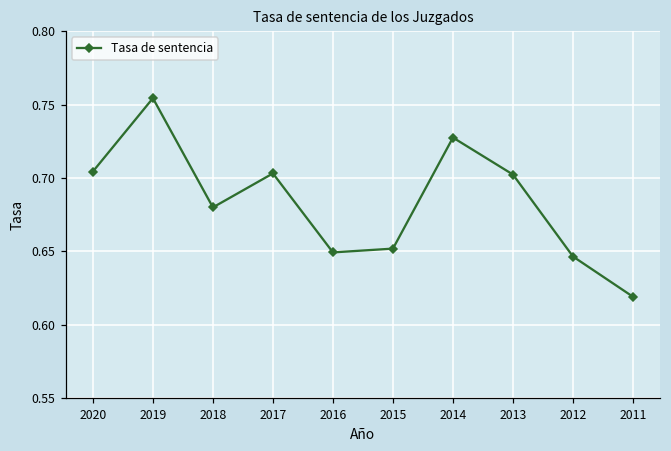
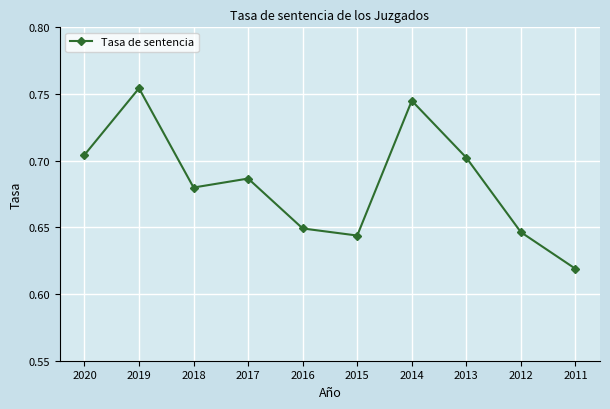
  {
    "2020": 0.704,
    "2019": 0.754,
    "2018": 0.680,
-   "2017": 0.703,
+   "2017": 0.687,
    "2016": 0.649,
-   "2015": 0.652,
-   "2014": 0.727,
+   "2015": 0.644,
+   "2014": 0.745,
    "2013": 0.702,
    "2012": 0.646,
    "2011": 0.619
  }
